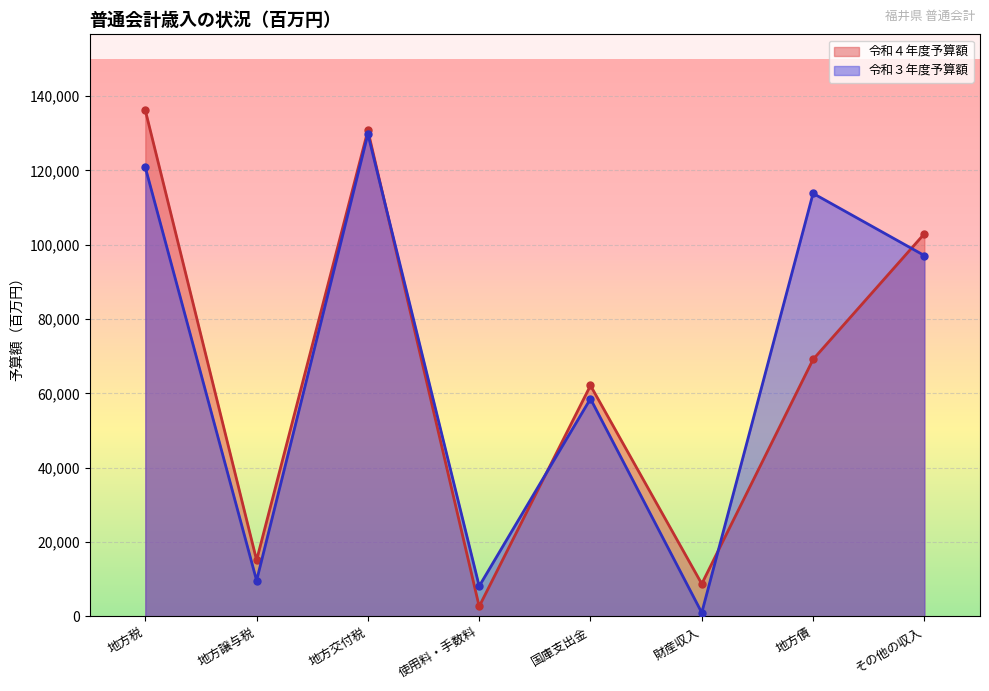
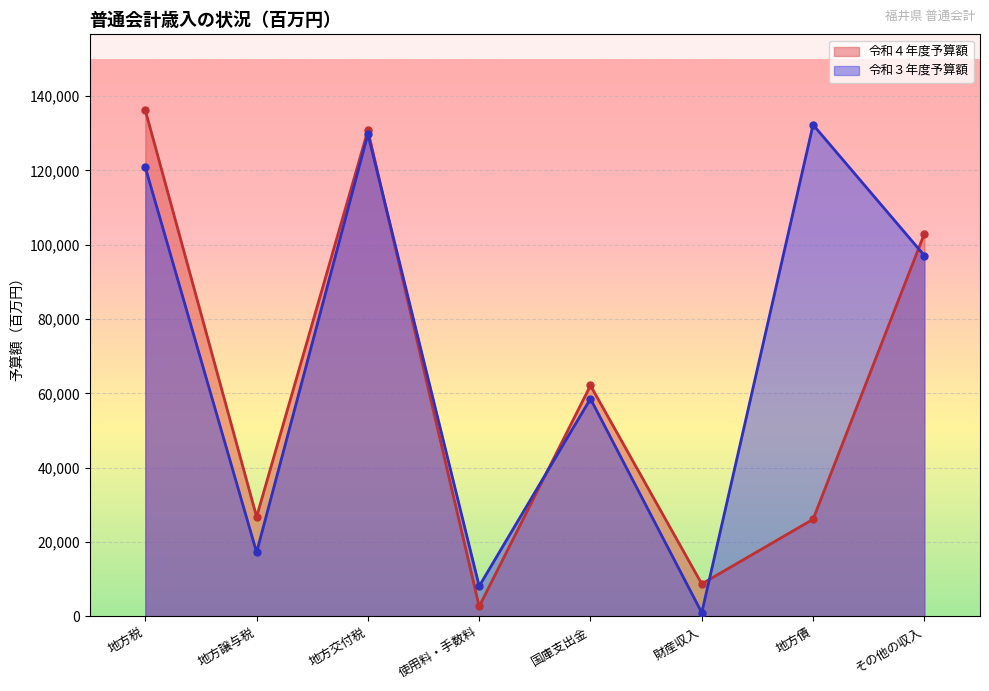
  {
    "令和４年度予算額": {
      "地方税": "136,000",
-     "地方譲与税": "15,000",
+     "地方譲与税": "27,000",
      "地方交付税": "131,000",
      "使用料・手数料": "3,000",
      "国庫支出金": "62,000",
      "財産収入": "9,000",
-     "地方債": "69,000",
+     "地方債": "26,000",
      "その他の収入": "103,000"
    },
    "令和３年度予算額": {
      "地方税": "121,000",
-     "地方譲与税": "10,000",
+     "地方譲与税": "17,000",
      "地方交付税": "130,000",
      "使用料・手数料": "8,000",
      "国庫支出金": "59,000",
      "財産収入": "1,000",
-     "地方債": "114,000",
+     "地方債": "132,000",
      "その他の収入": "97,000"
    }
  }
